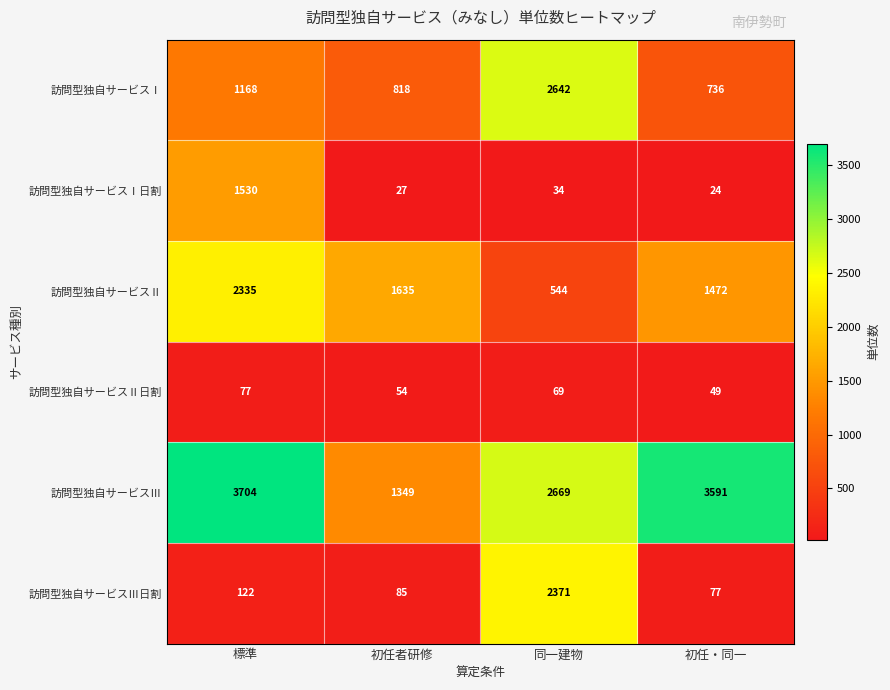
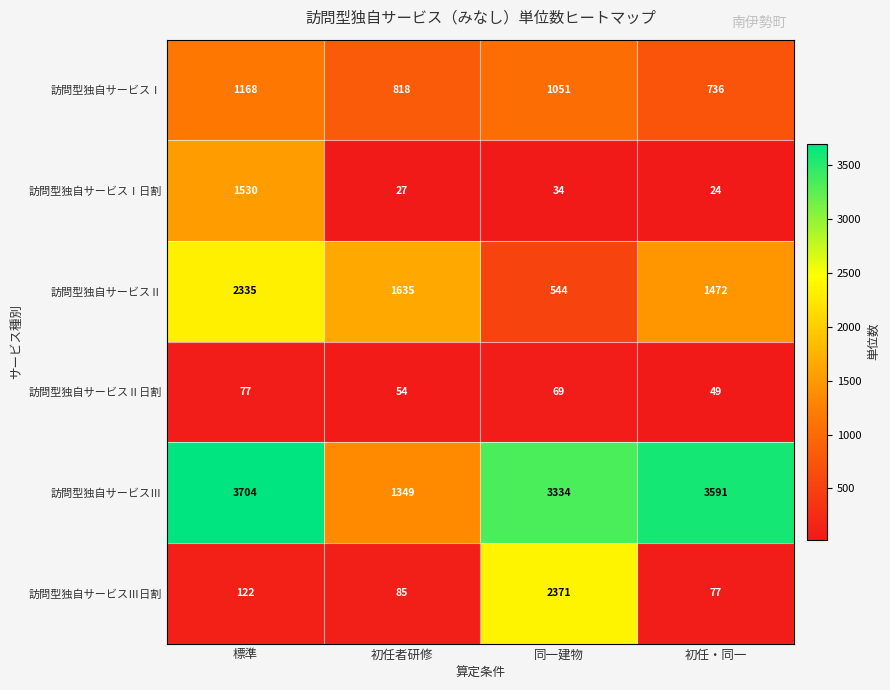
  {
    "訪問型独自サービスⅠ": {
      "標準": 1168,
      "初任者研修": 818,
-     "同一建物": 2642,
+     "同一建物": 1051,
      "初任・同一": 736
    },
    "訪問型独自サービスⅠ日割": {
      "標準": 1530,
      "初任者研修": 27,
      "同一建物": 34,
      "初任・同一": 24
    },
    "訪問型独自サービスⅡ": {
      "標準": 2335,
      "初任者研修": 1635,
      "同一建物": 544,
      "初任・同一": 1472
    },
    "訪問型独自サービスⅡ日割": {
      "標準": 77,
      "初任者研修": 54,
      "同一建物": 69,
      "初任・同一": 49
    },
    "訪問型独自サービスⅢ": {
      "標準": 3704,
      "初任者研修": 1349,
-     "同一建物": 2669,
+     "同一建物": 3334,
      "初任・同一": 3591
    },
    "訪問型独自サービスⅢ日割": {
      "標準": 122,
      "初任者研修": 85,
      "同一建物": 2371,
      "初任・同一": 77
    }
  }
